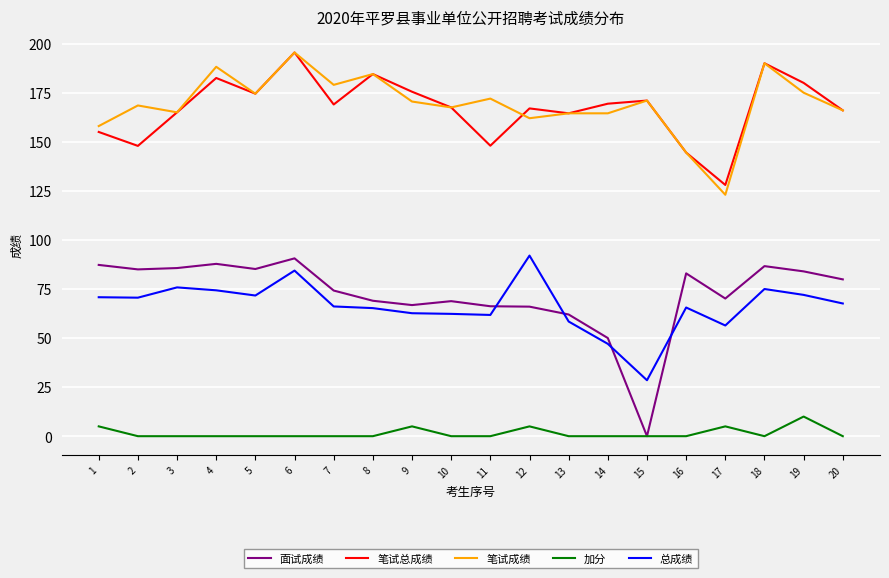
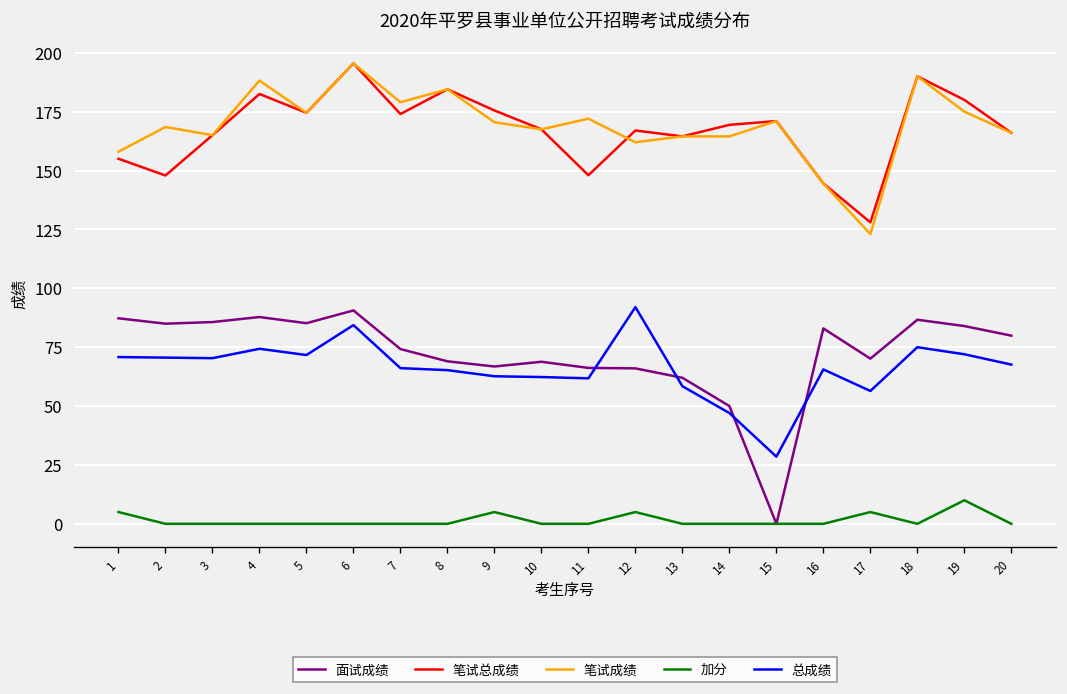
  {
    "面试成绩": {
      "1": 87,
      "2": 85,
      "3": 86,
      "4": 88,
      "5": 85,
      "6": 91,
      "7": 74,
      "8": 69,
      "9": 67,
      "10": 69,
      "11": 66,
      "12": 66,
      "13": 62,
      "14": 50,
      "16": 83,
      "17": 70,
      "18": 87,
      "19": 84,
      "20": 80
    },
    "笔试总成绩": {
      "1": 155,
      "2": 148,
      "4": 183,
-     "7": 169,
+     "7": 174,
      "9": 176,
      "11": 148,
      "12": 167,
      "14": 169,
      "17": 128,
      "19": 180
    },
    "笔试成绩": {
      "1": 158,
      "2": 169,
      "4": 188,
      "7": 179,
      "9": 171,
      "11": 172,
      "12": 162,
      "14": 165,
      "17": 123,
      "19": 175
    },
    "加分": {
      "1": 5,
      "2": 0,
      "3": 0,
      "4": 0,
      "5": 0,
      "6": 0,
      "7": 0,
      "8": 0,
      "9": 5,
      "10": 0,
      "11": 0,
      "12": 5,
      "13": 0,
      "14": 0,
      "16": 0,
      "17": 5,
      "18": 0,
      "19": 10,
      "20": 0
    },
    "总成绩": {
      "1": 71,
      "2": 71,
-     "3": 76,
+     "3": 70,
      "4": 74,
      "5": 72,
      "6": 84,
      "7": 66,
      "8": 65,
      "9": 63,
      "10": 62,
      "11": 62,
      "12": 92,
      "13": 58,
      "14": 47,
      "15": 29,
      "16": 66,
      "17": 56,
      "18": 75,
      "19": 72,
      "20": 68
    }
  }
